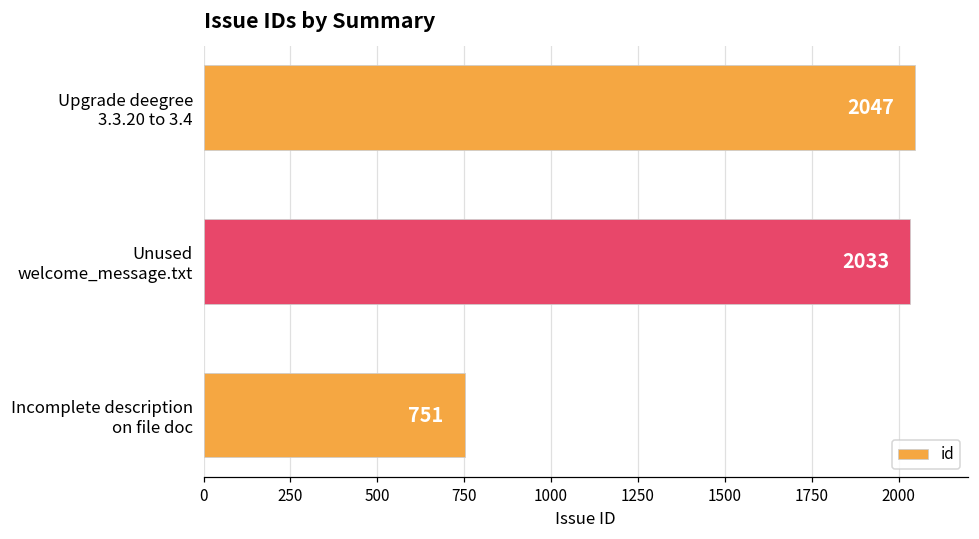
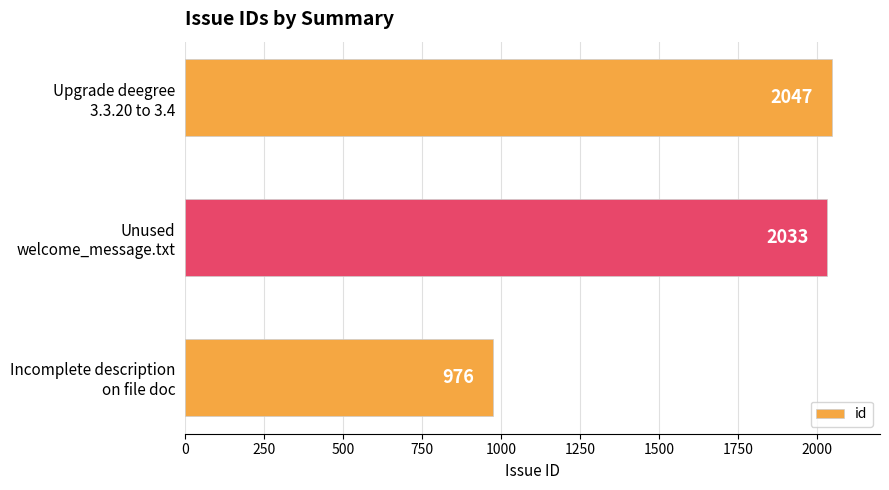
  {
    "Upgrade deegree 3.3.20 to 3.4": 2047,
    "Unused welcome_message.txt": 2033,
-   "Incomplete description on file doc": 751
+   "Incomplete description on file doc": 976
  }
